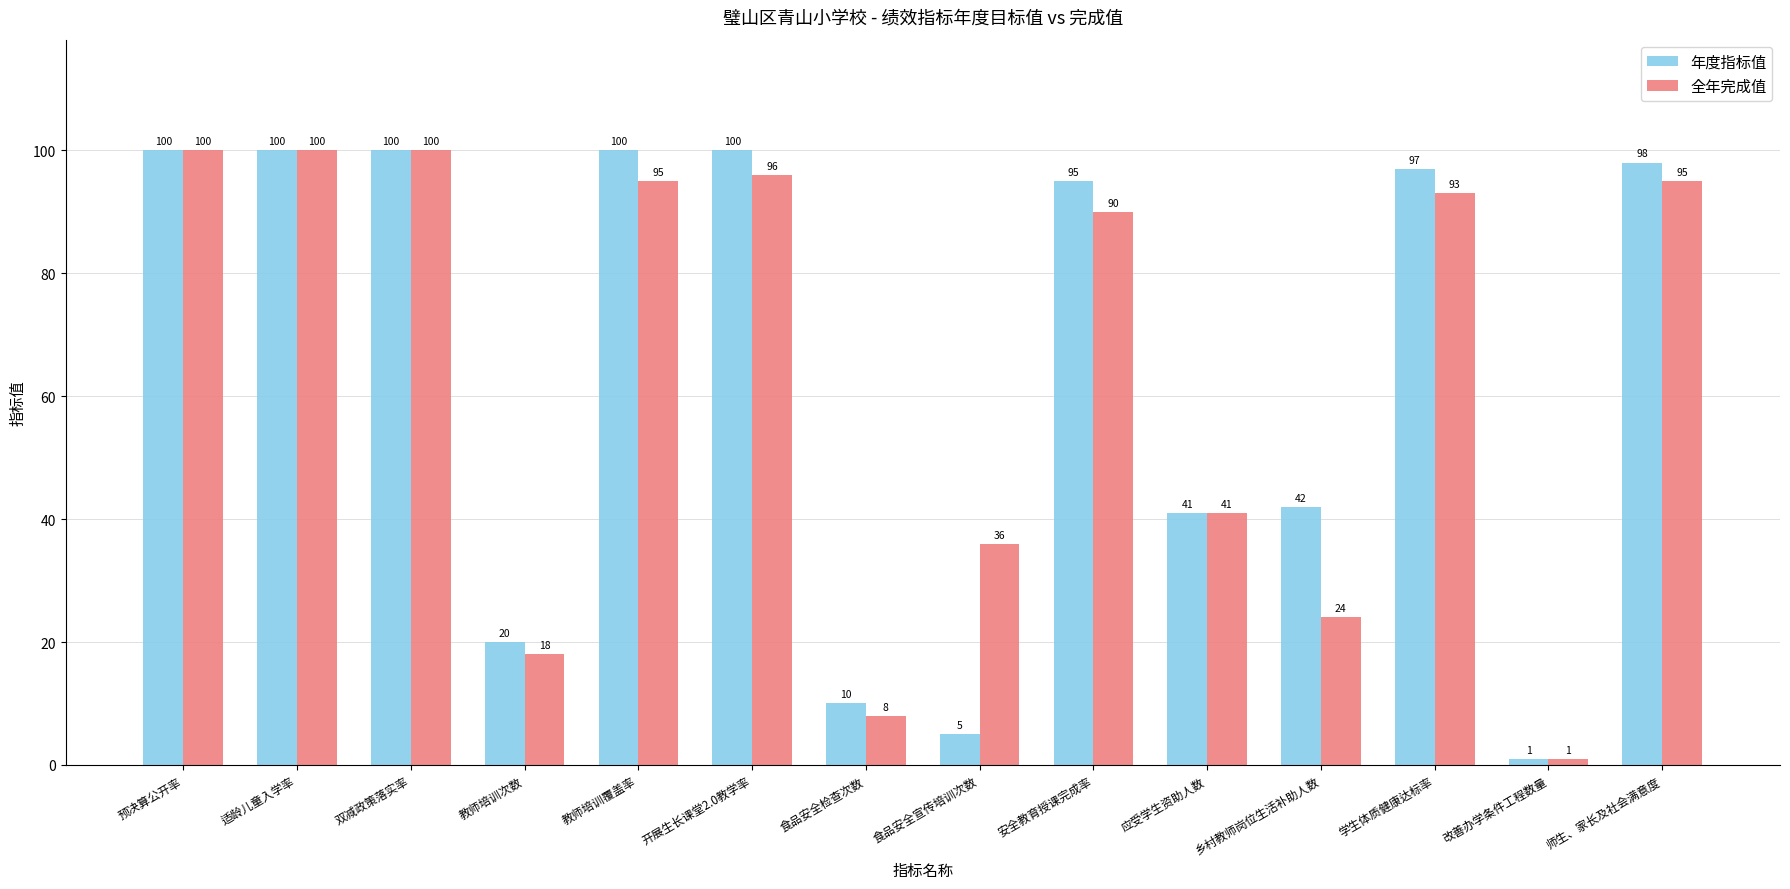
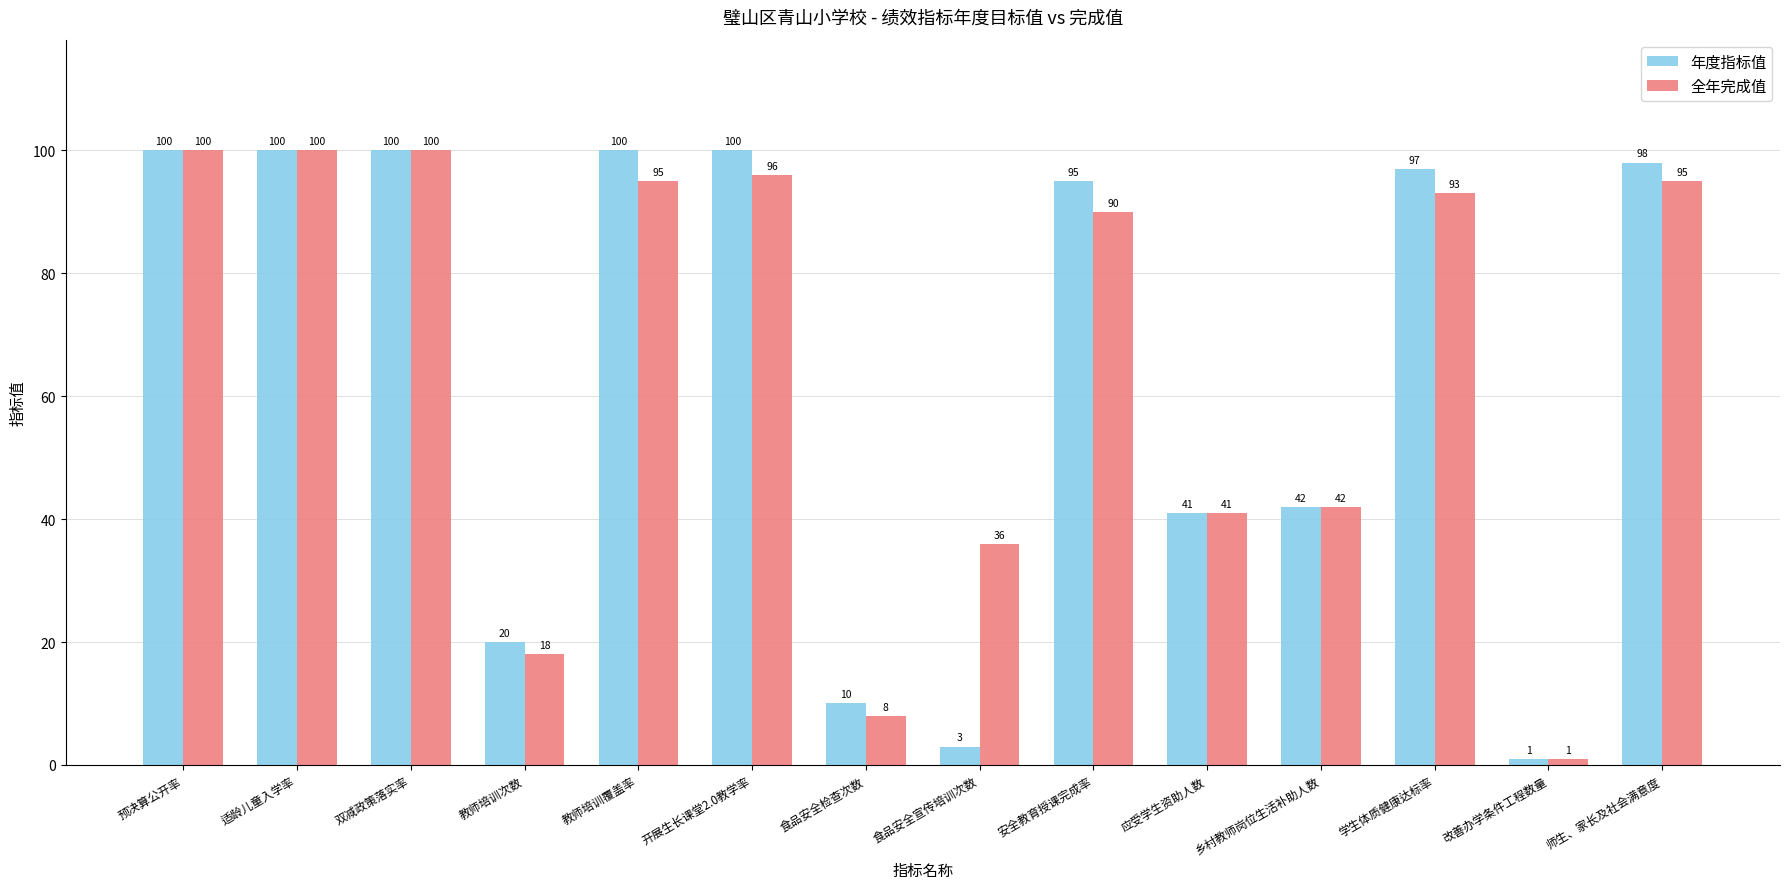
  {
    "年度指标值": {
      "预决算公开率": 100,
      "适龄儿童入学率": 100,
      "双减政策落实率": 100,
      "教师培训次数": 20,
      "教师培训覆盖率": 100,
      "开展生长课堂2.0教学率": 100,
      "食品安全检查次数": 10,
-     "食品安全宣传培训次数": 5,
+     "食品安全宣传培训次数": 3,
      "安全教育授课完成率": 95,
      "应受学生资助人数": 41,
      "乡村教师岗位生活补助人数": 42,
      "学生体质健康达标率": 97,
      "改善办学条件工程数量": 1,
      "师生、家长及社会满意度": 98
    },
    "全年完成值": {
      "预决算公开率": 100,
      "适龄儿童入学率": 100,
      "双减政策落实率": 100,
      "教师培训次数": 18,
      "教师培训覆盖率": 95,
      "开展生长课堂2.0教学率": 96,
      "食品安全检查次数": 8,
      "食品安全宣传培训次数": 36,
      "安全教育授课完成率": 90,
      "应受学生资助人数": 41,
-     "乡村教师岗位生活补助人数": 24,
+     "乡村教师岗位生活补助人数": 42,
      "学生体质健康达标率": 93,
      "改善办学条件工程数量": 1,
      "师生、家长及社会满意度": 95
    }
  }
